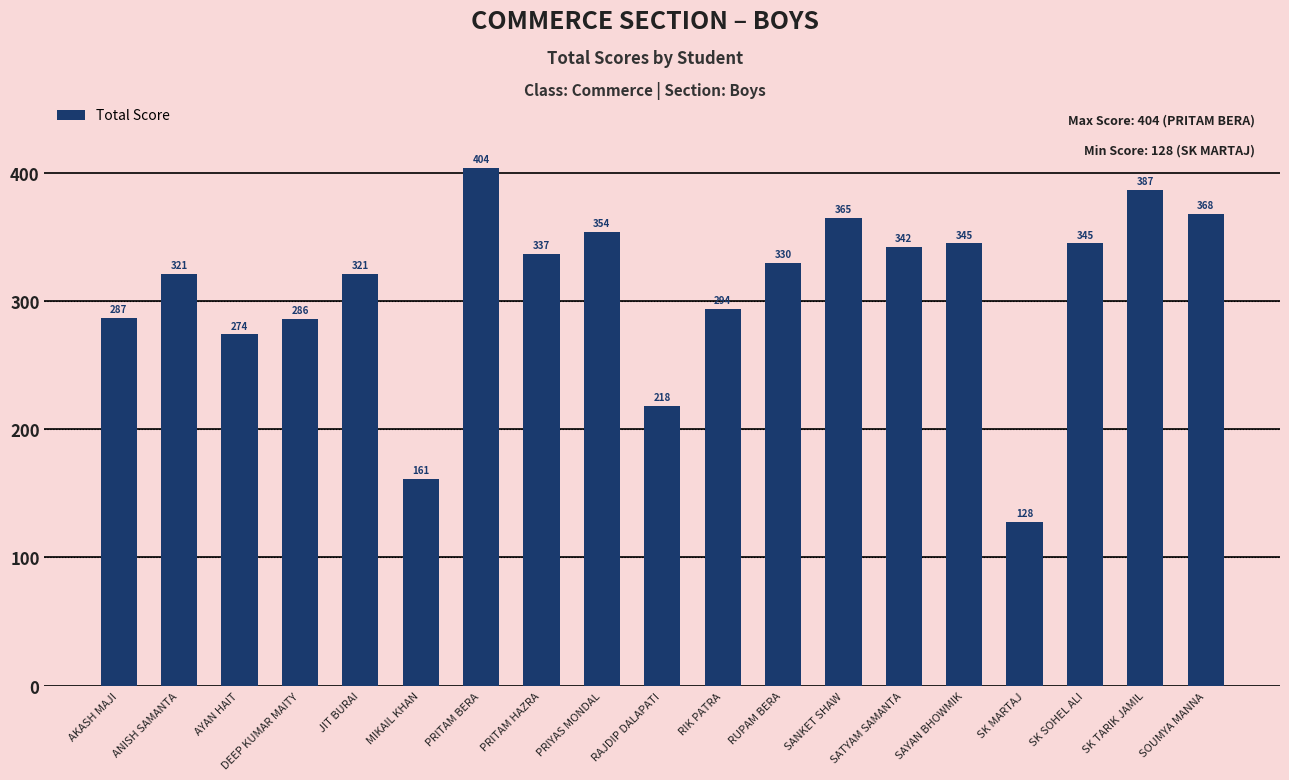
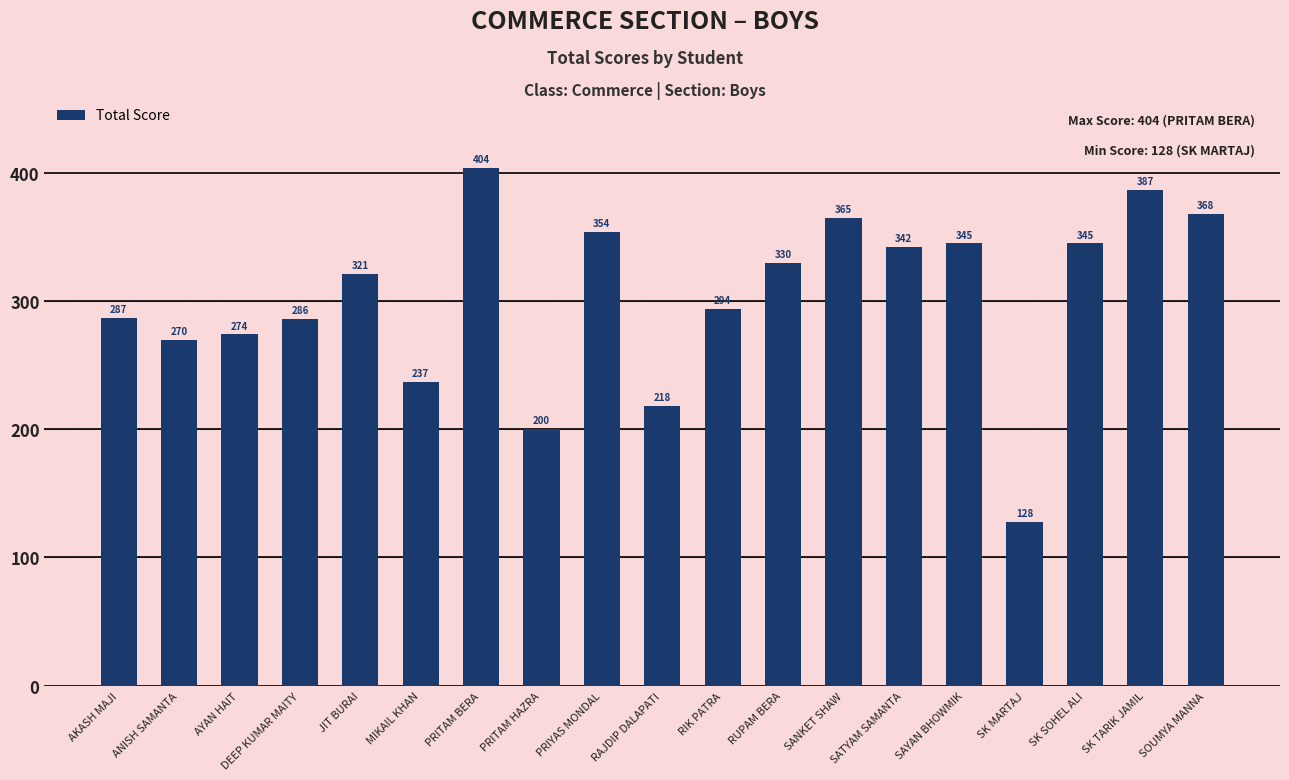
  {
    "AKASH MAJI": 287,
-   "ANISH SAMANTA": 321,
+   "ANISH SAMANTA": 270,
    "AYAN HAIT": 274,
    "DEEP KUMAR MAITY": 286,
    "JIT BURAI": 321,
-   "MIKAIL KHAN": 161,
+   "MIKAIL KHAN": 237,
    "PRITAM BERA": 404,
-   "PRITAM HAZRA": 337,
+   "PRITAM HAZRA": 200,
    "PRIYAS MONDAL": 354,
    "RAJDIP DALAPATI": 218,
    "RIK PATRA": 294,
    "RUPAM BERA": 330,
    "SANKET SHAW": 365,
    "SATYAM SAMANTA": 342,
    "SAYAN BHOWMIK": 345,
    "SK MARTAJ": 128,
    "SK SOHEL ALI": 345,
    "SK TARIK JAMIL": 387,
    "SOUMYA MANNA": 368
  }
